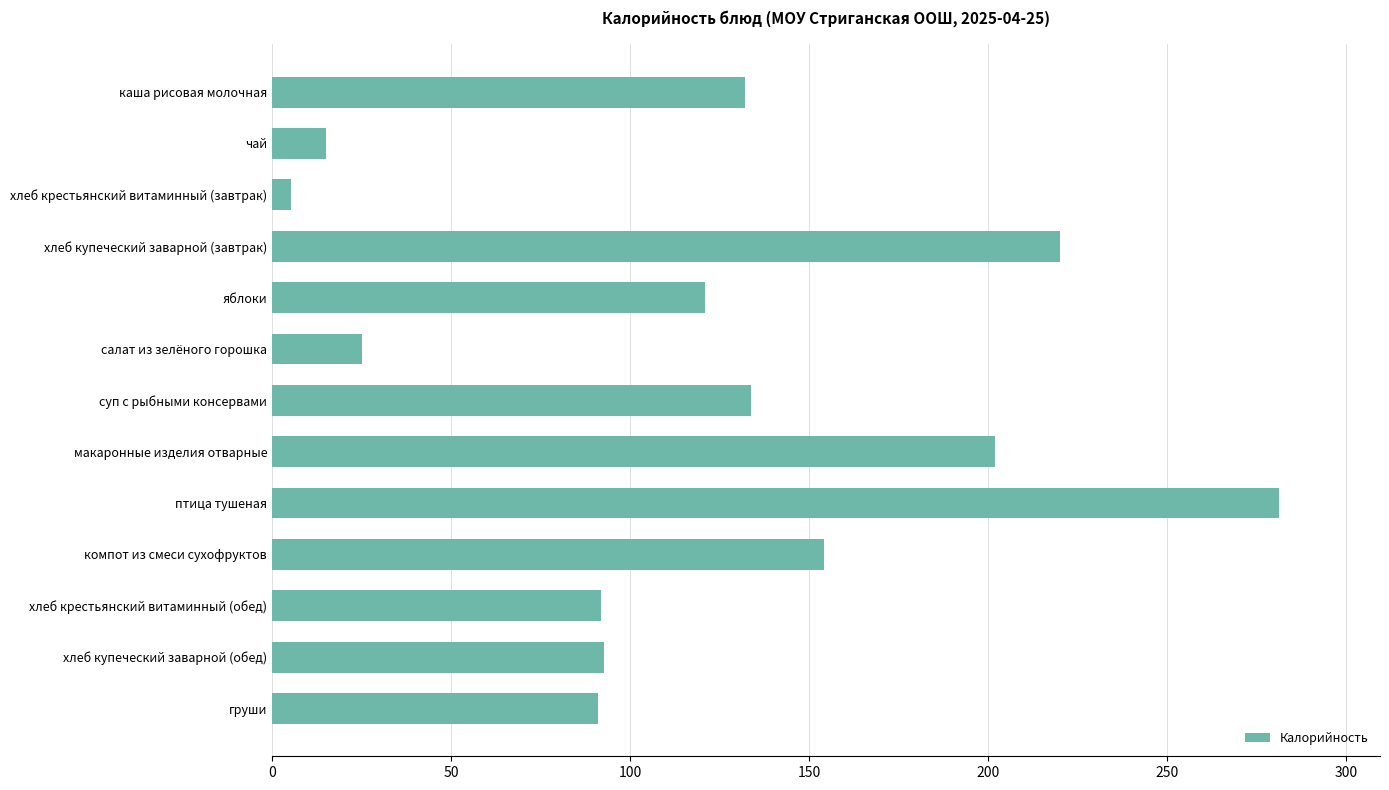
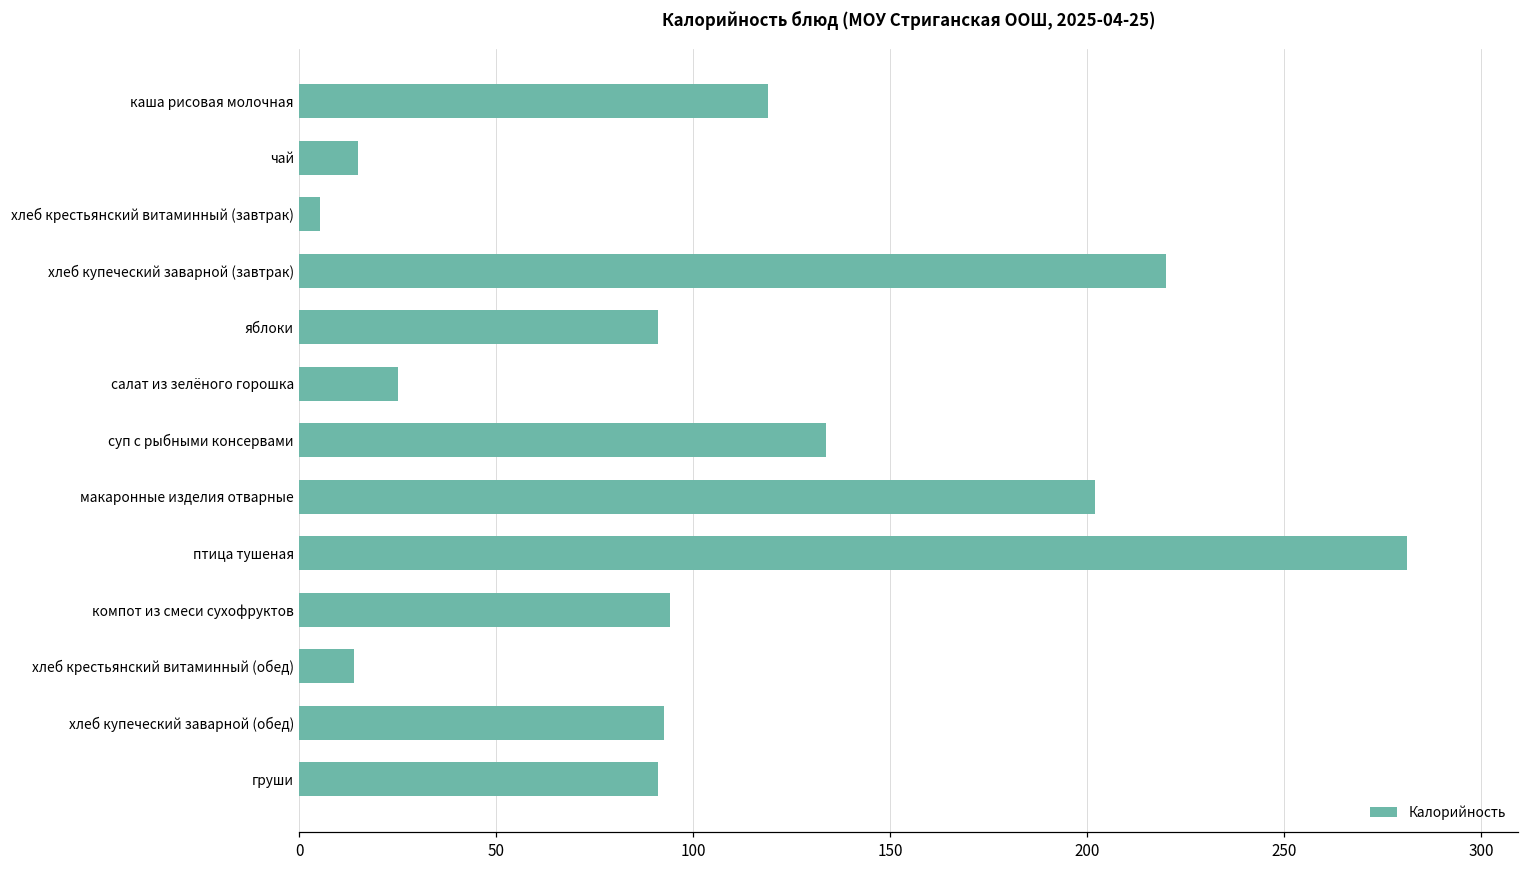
  {
-   "каша рисовая молочная": 132,
+   "каша рисовая молочная": 119,
    "чай": 15,
    "хлеб крестьянский витаминный (завтрак)": 5,
    "хлеб купеческий заварной (завтрак)": 220,
-   "яблоки": 121,
+   "яблоки": 91,
    "салат из зелёного горошка": 25,
    "суп с рыбными консервами": 134,
    "макаронные изделия отварные": 202,
    "птица тушеная": 281,
-   "компот из смеси сухофруктов": 154,
-   "хлеб крестьянский витаминный (обед)": 92,
+   "компот из смеси сухофруктов": 94,
+   "хлеб крестьянский витаминный (обед)": 14,
    "хлеб купеческий заварной (обед)": 93,
    "груши": 91
  }
